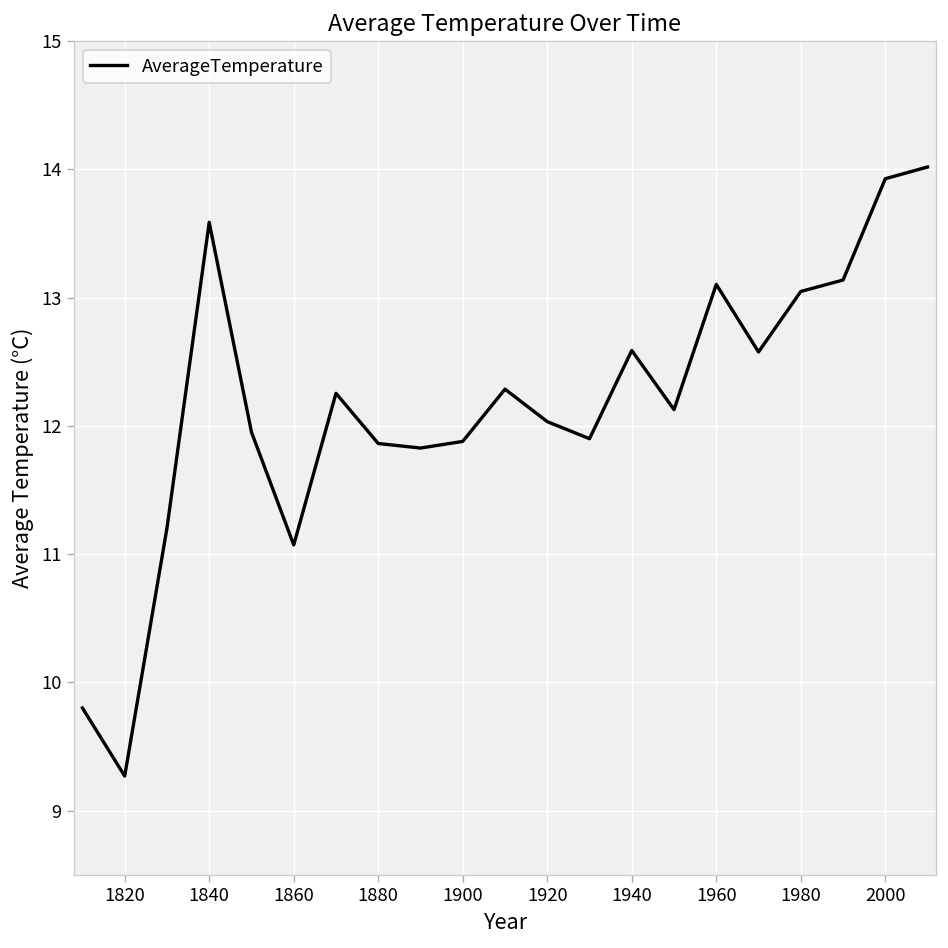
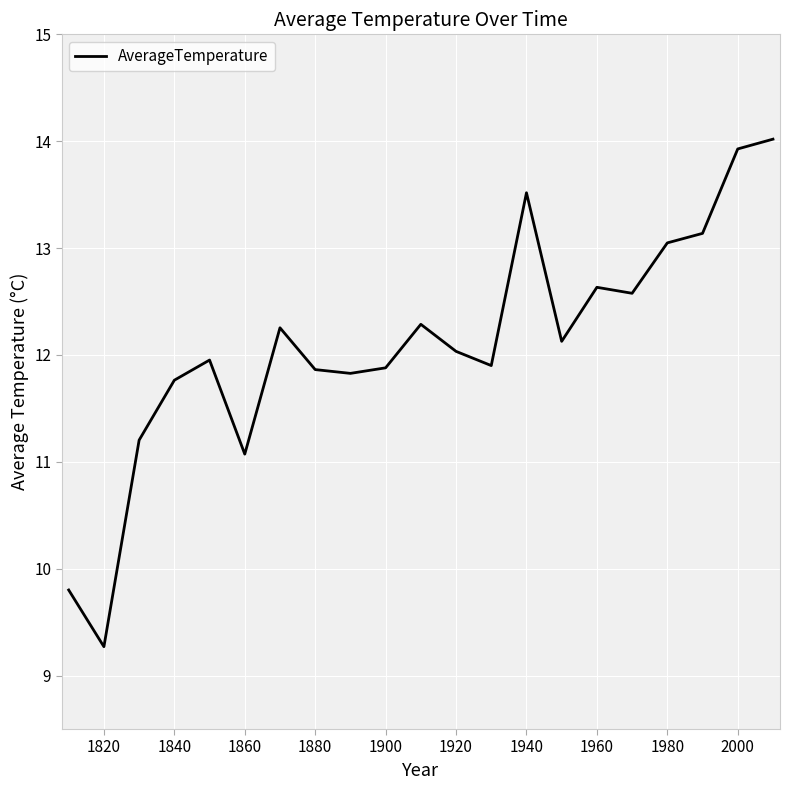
  {
    "1820": 9.27,
-   "1840": 13.59,
+   "1840": 11.76,
    "1860": 11.07,
    "1880": 11.86,
    "1900": 11.88,
    "1920": 12.03,
-   "1940": 12.59,
-   "1960": 13.10,
+   "1940": 13.52,
+   "1960": 12.63,
    "1980": 13.05,
    "2000": 13.93
  }
